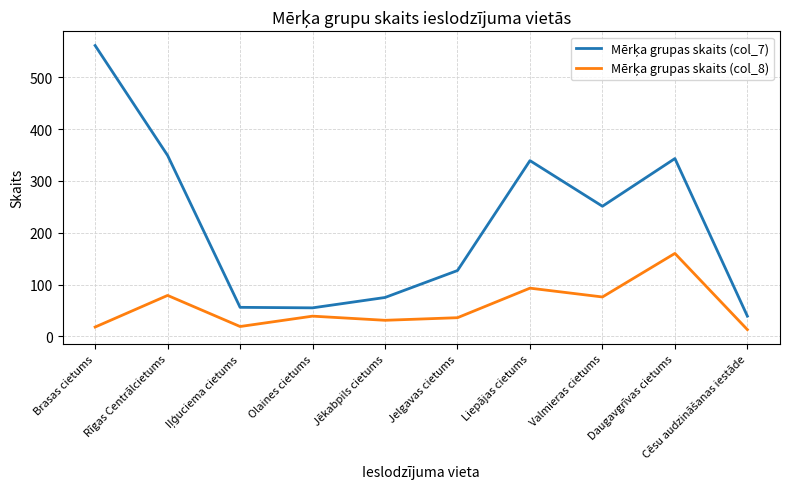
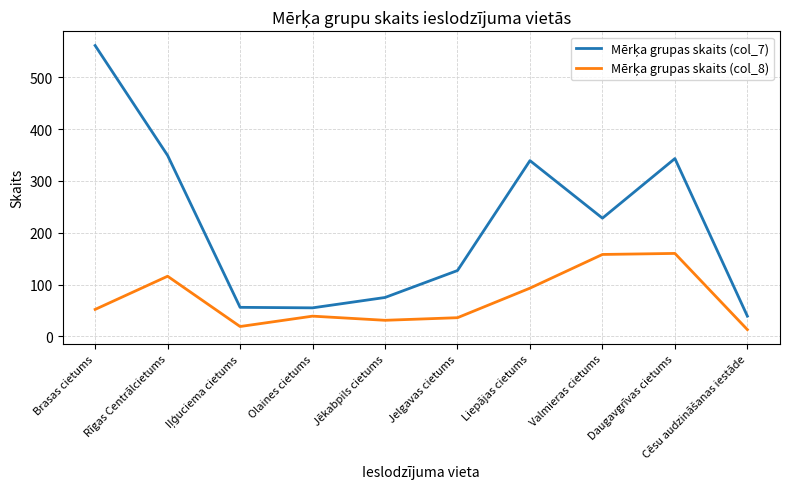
  {
    "Mērķa grupas skaits (col_7)": {
      "Brasas cietums": 560,
      "Rīgas Centrālcietums": 350,
      "Iļģuciema cietums": 60,
      "Olaines cietums": 60,
      "Jēkabpils cietums": 80,
      "Jelgavas cietums": 130,
      "Liepājas cietums": 340,
-     "Valmieras cietums": 250,
+     "Valmieras cietums": 230,
      "Daugavgrīvas cietums": 340,
      "Cēsu audzināšanas iestāde": 40
    },
    "Mērķa grupas skaits (col_8)": {
-     "Brasas cietums": 20,
-     "Rīgas Centrālcietums": 80,
+     "Brasas cietums": 50,
+     "Rīgas Centrālcietums": 120,
      "Iļģuciema cietums": 20,
      "Olaines cietums": 40,
      "Jēkabpils cietums": 30,
      "Jelgavas cietums": 40,
      "Liepājas cietums": 90,
-     "Valmieras cietums": 80,
+     "Valmieras cietums": 160,
      "Daugavgrīvas cietums": 160,
      "Cēsu audzināšanas iestāde": 10
    }
  }
